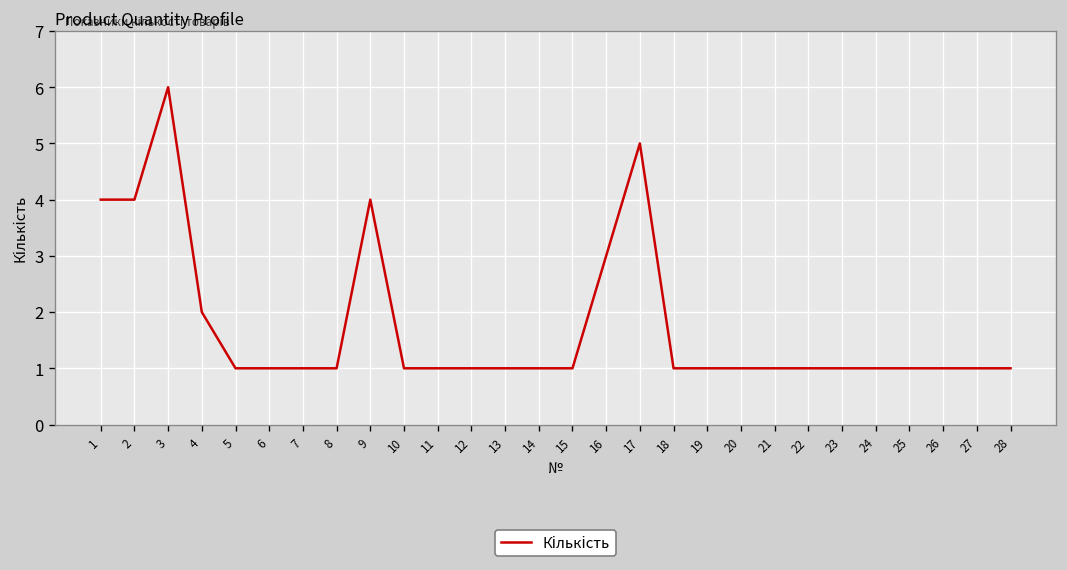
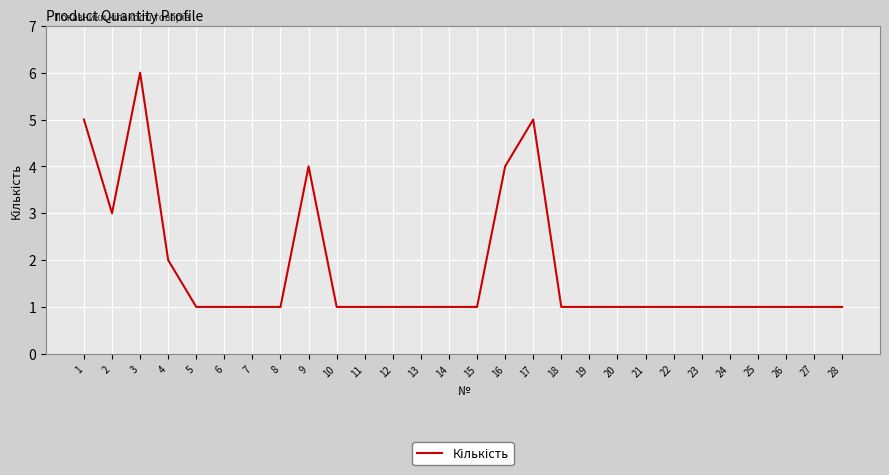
  {
-   "1": 4,
-   "2": 4,
+   "1": 5,
+   "2": 3,
    "3": 6,
    "4": 2,
    "5": 1,
    "6": 1,
    "7": 1,
    "8": 1,
    "9": 4,
    "10": 1,
    "11": 1,
    "12": 1,
    "13": 1,
    "14": 1,
    "15": 1,
-   "16": 3,
+   "16": 4,
    "17": 5,
    "18": 1,
    "19": 1,
    "20": 1,
    "21": 1,
    "22": 1,
    "23": 1,
    "24": 1,
    "25": 1,
    "26": 1,
    "27": 1,
    "28": 1
  }
